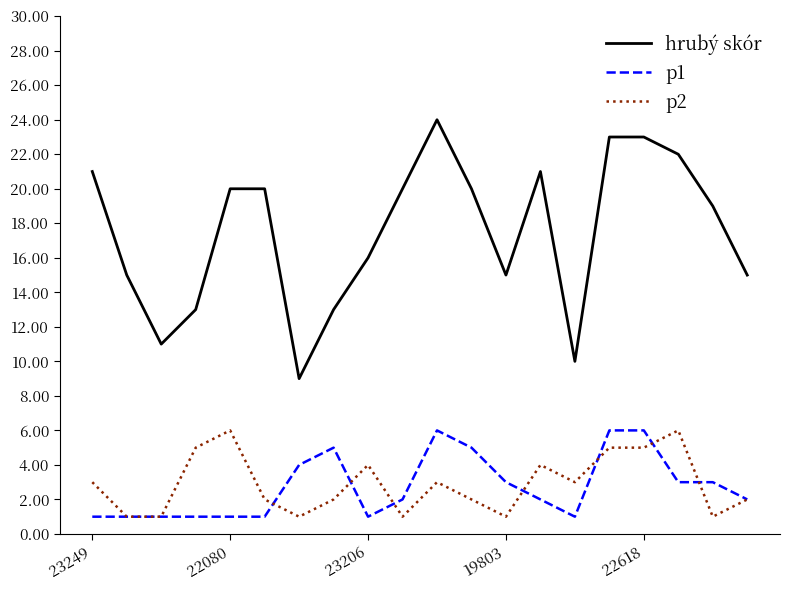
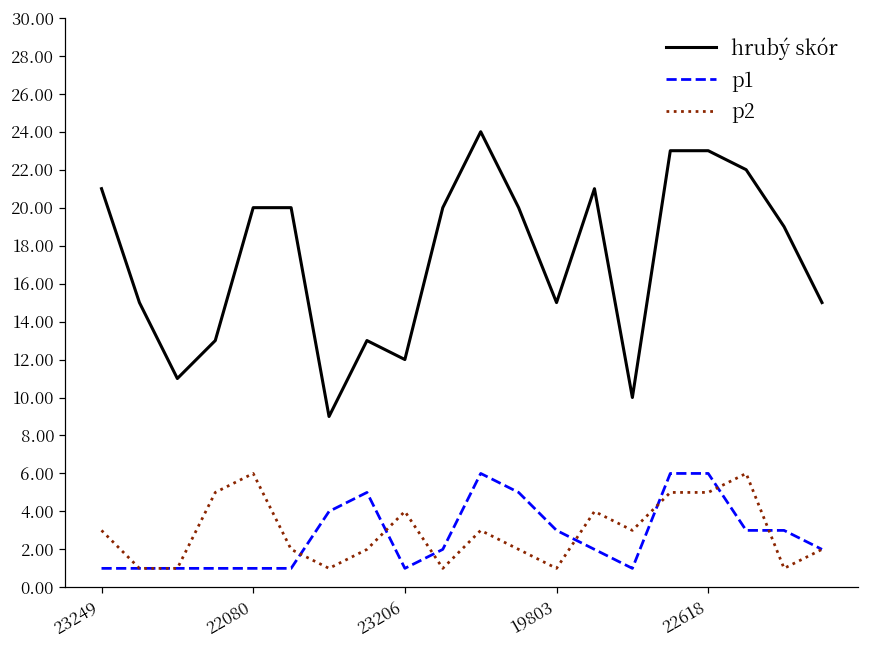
  {
    "hrubý skór": {
      "23249": 21,
      "22080": 20,
-     "23206": 16,
+     "23206": 12,
      "19803": 15,
      "22618": 23
    },
    "p1": {
      "23249": 1,
      "22080": 1,
      "23206": 1,
      "19803": 3,
      "22618": 6
    },
    "p2": {
      "23249": 3,
      "22080": 6,
      "23206": 4,
      "19803": 1,
      "22618": 5
    }
  }
